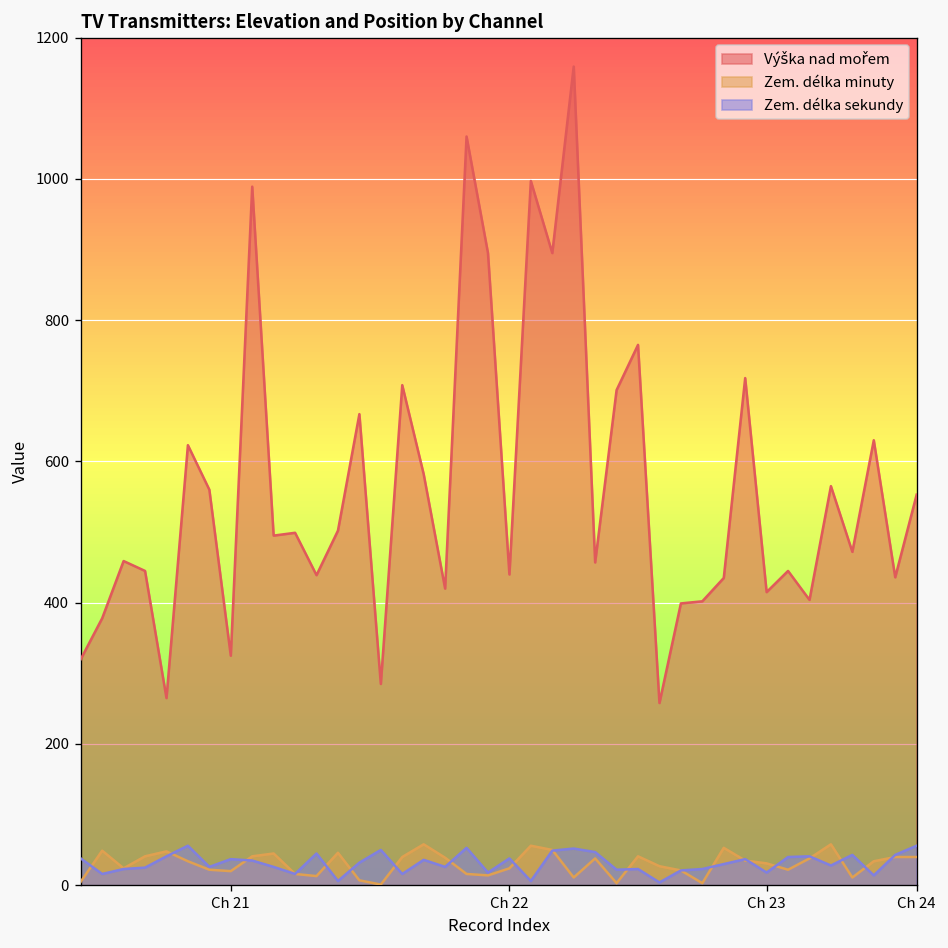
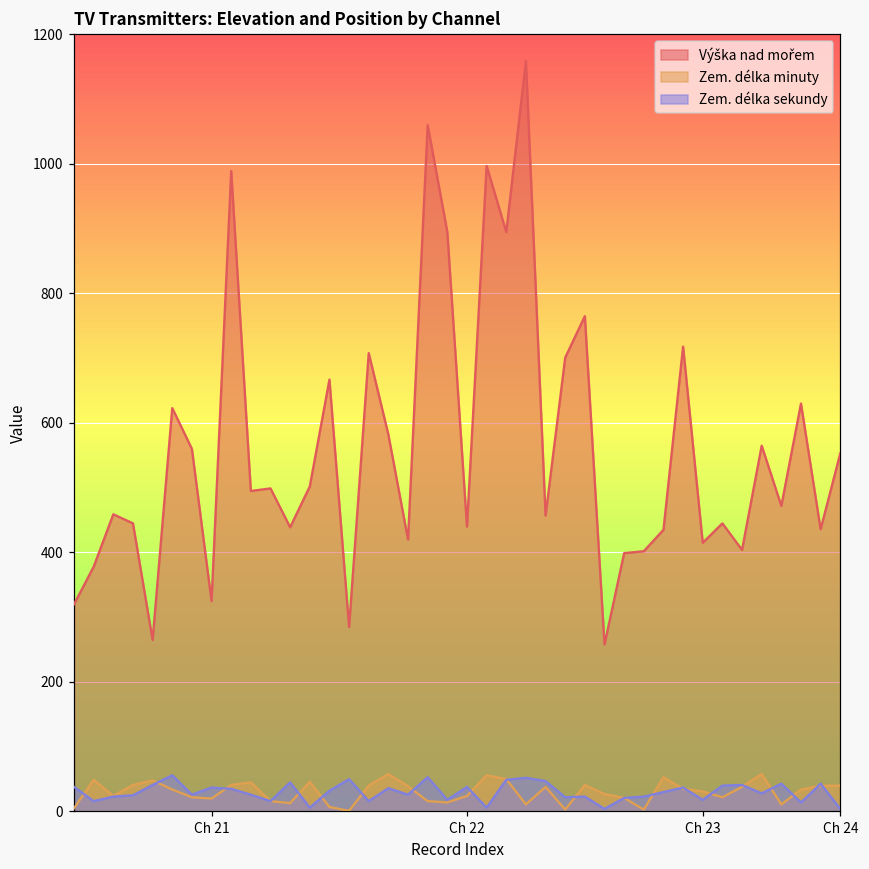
  {
    "Zem. délka sekundy": {
      "Ch 21": 40,
      "Ch 22": 40,
      "Ch 23": 20,
-     "Ch 24": 60
+     "Ch 24": 0
    }
  }
